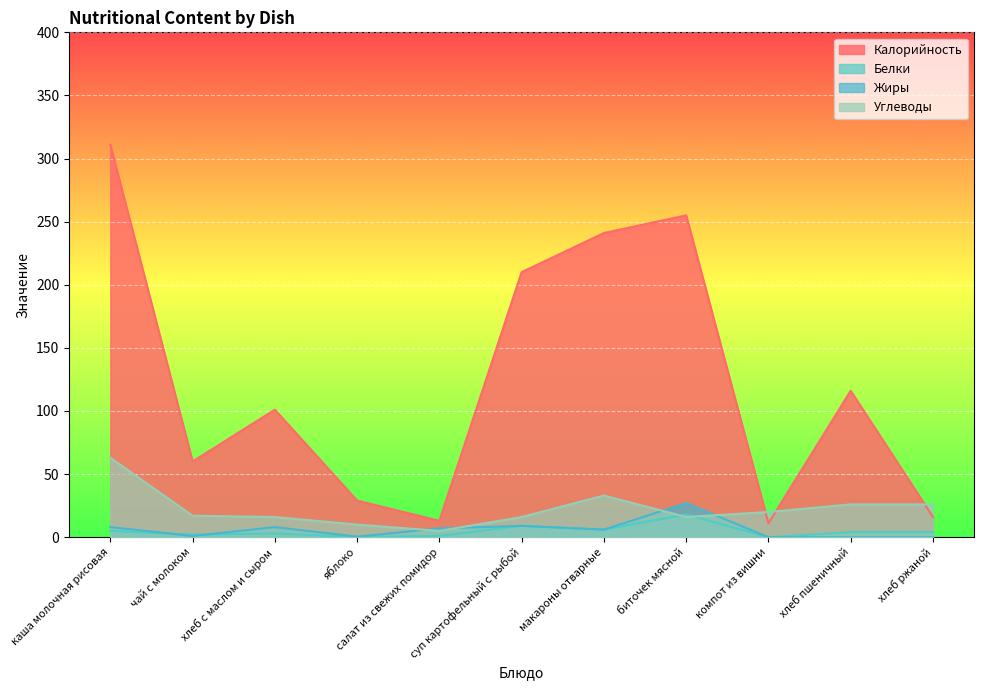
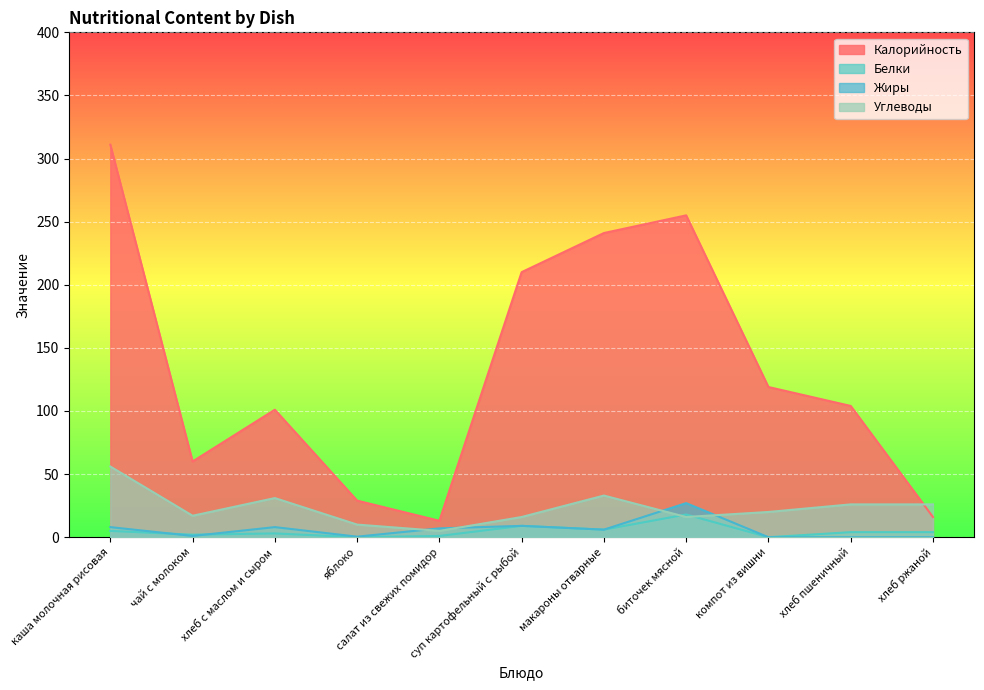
  {
    "Калорийность": {
      "каша молочная рисовая": 311,
      "чай с молоком": 60,
      "хлеб с маслом и сыром": 101,
      "яблоко": 29,
      "салат из свежих помидор": 13,
      "суп картофельный с рыбой": 210,
      "макароны отварные": 241,
      "биточек мясной": 255,
-     "компот из вишни": 11,
-     "хлеб пшеничный": 116,
+     "компот из вишни": 119,
+     "хлеб пшеничный": 104,
      "хлеб ржаной": 16
    },
    "Углеводы": {
-     "каша молочная рисовая": 63,
+     "каша молочная рисовая": 56,
      "чай с молоком": 17,
-     "хлеб с маслом и сыром": 16,
+     "хлеб с маслом и сыром": 31,
      "яблоко": 10,
      "суп картофельный с рыбой": 16,
      "макароны отварные": 33,
      "компот из вишни": 20,
      "хлеб пшеничный": 26,
      "хлеб ржаной": 26
    }
  }
